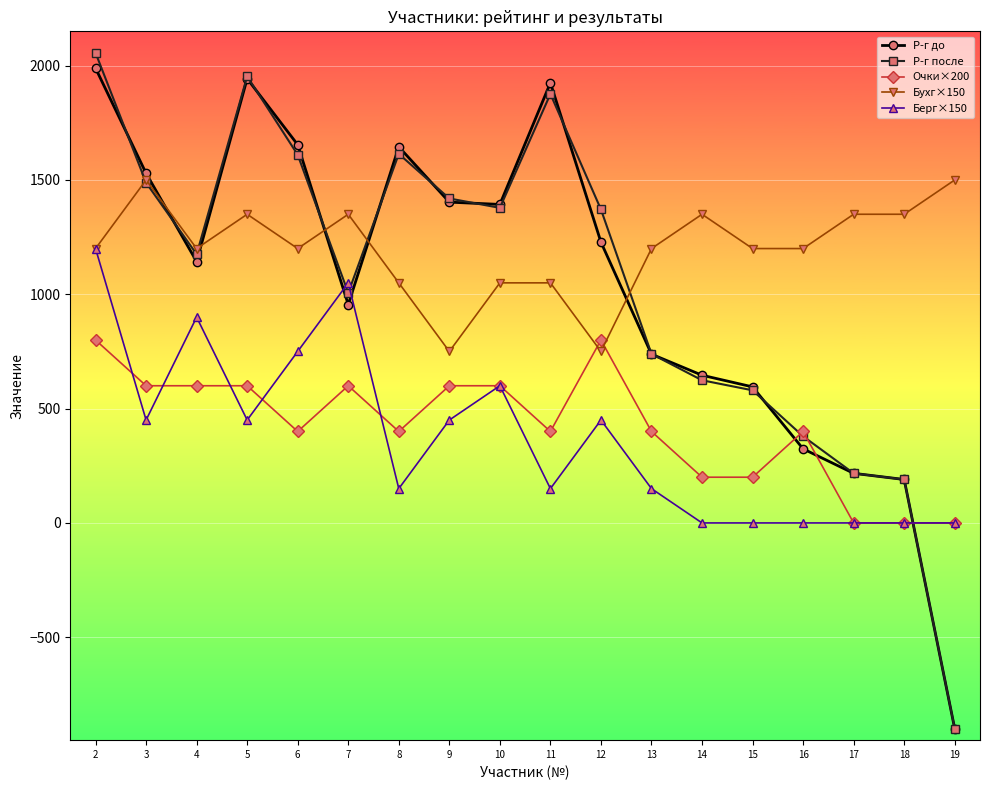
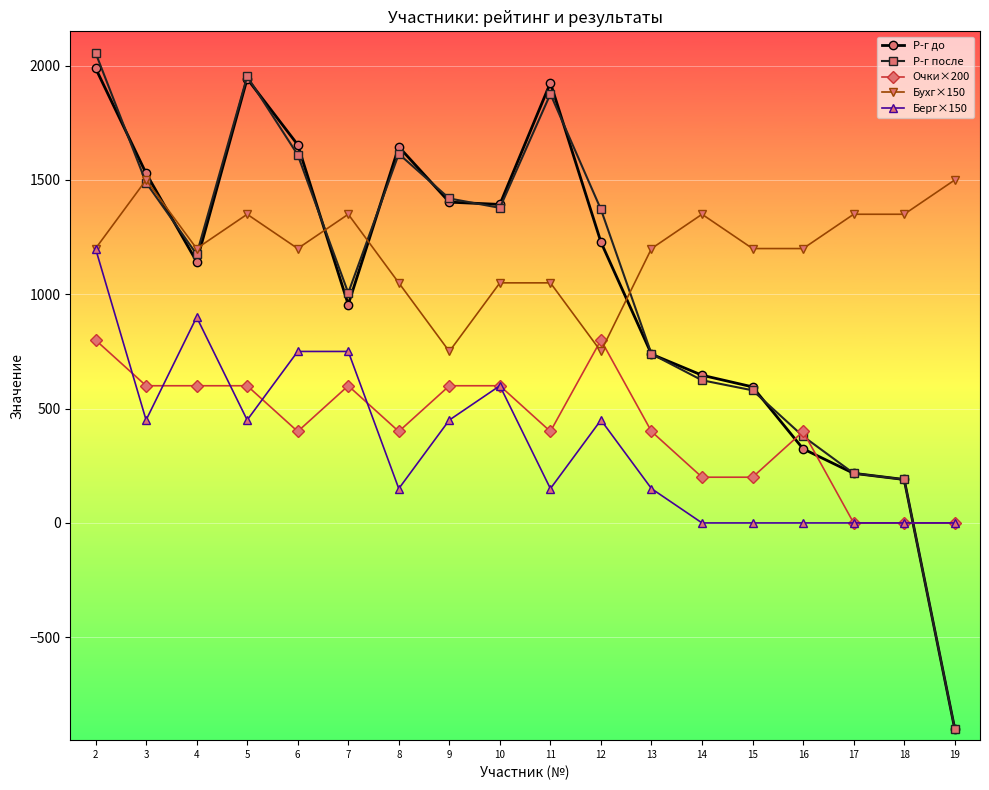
  {
    "Очки×200": {
      "2": 800,
      "3": 600,
      "4": 600,
      "5": 600,
      "6": 400,
      "7": 600,
      "8": 400,
      "9": 600,
      "11": 400,
      "12": 800,
      "13": 400,
      "14": 200,
      "15": 200,
      "16": 400
    },
    "Бухг×150": {
      "3": 1500,
      "4": 1200,
      "5": 1350,
      "6": 1200,
      "7": 1350,
      "8": 1050,
      "9": 750,
      "10": 1050,
      "11": 1050,
      "12": 750,
      "13": 1200,
      "14": 1350,
      "15": 1200,
      "16": 1200,
      "17": 1350,
      "18": 1350,
      "19": 1500
    },
    "Берг×150": {
      "3": 450,
      "4": 900,
      "5": 450,
      "6": 750,
-     "7": 1050,
+     "7": 750,
      "8": 150,
      "9": 450,
      "11": 150,
      "12": 450,
      "13": 150,
      "14": 0,
      "15": 0,
      "16": 0
    }
  }
